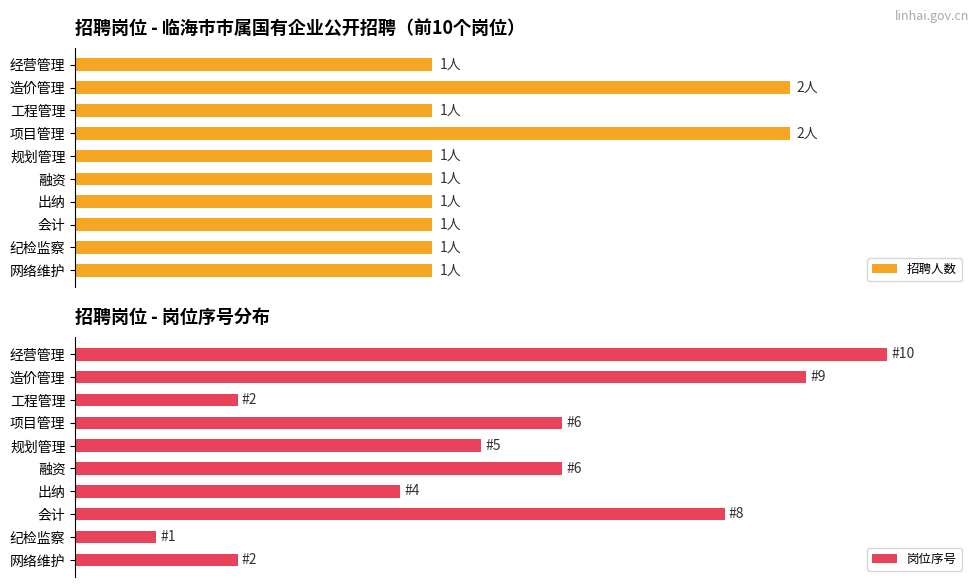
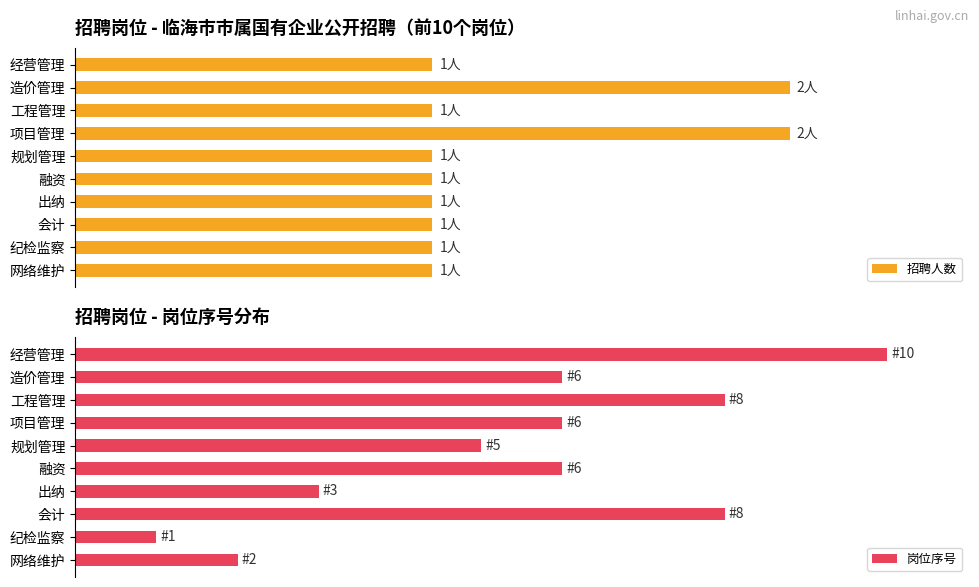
  {
    "招聘岗位 - 临海市市属国有企业公开招聘（前10个岗位）": {
      "经营管理": "1人",
      "造价管理": "2人",
      "工程管理": "1人",
      "项目管理": "2人",
      "规划管理": "1人",
      "融资": "1人",
      "出纳": "1人",
      "会计": "1人",
      "纪检监察": "1人",
      "网络维护": "1人"
    },
    "招聘岗位 - 岗位序号分布": {
      "经营管理": "10",
-     "造价管理": "9",
-     "工程管理": "2",
+     "造价管理": "6",
+     "工程管理": "8",
      "项目管理": "6",
      "规划管理": "5",
      "融资": "6",
-     "出纳": "4",
+     "出纳": "3",
      "会计": "8",
      "纪检监察": "1",
      "网络维护": "2"
    }
  }
